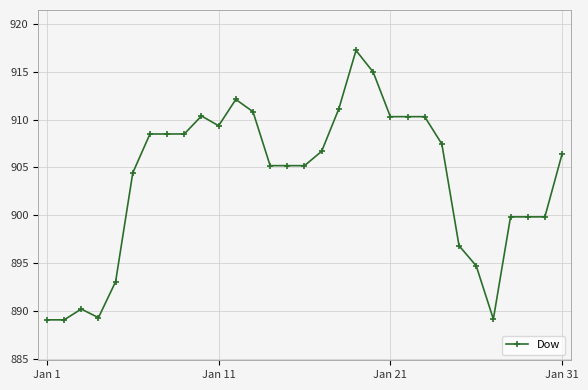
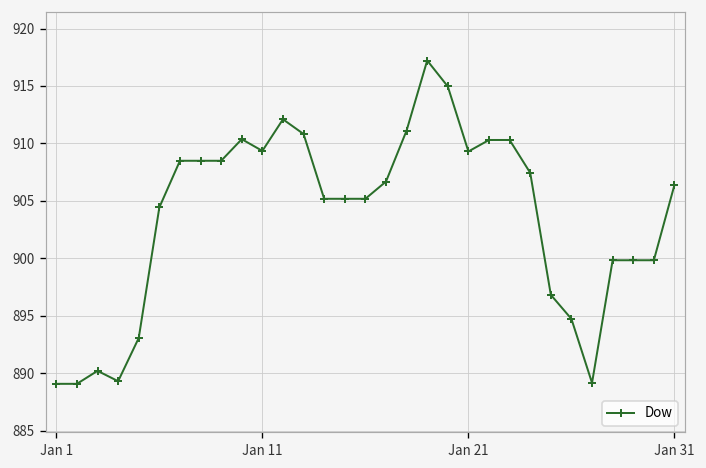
  {
    "Jan 1": 889,
    "Jan 11": 909,
-   "Jan 21": 910,
+   "Jan 21": 909,
    "Jan 31": 906
  }
